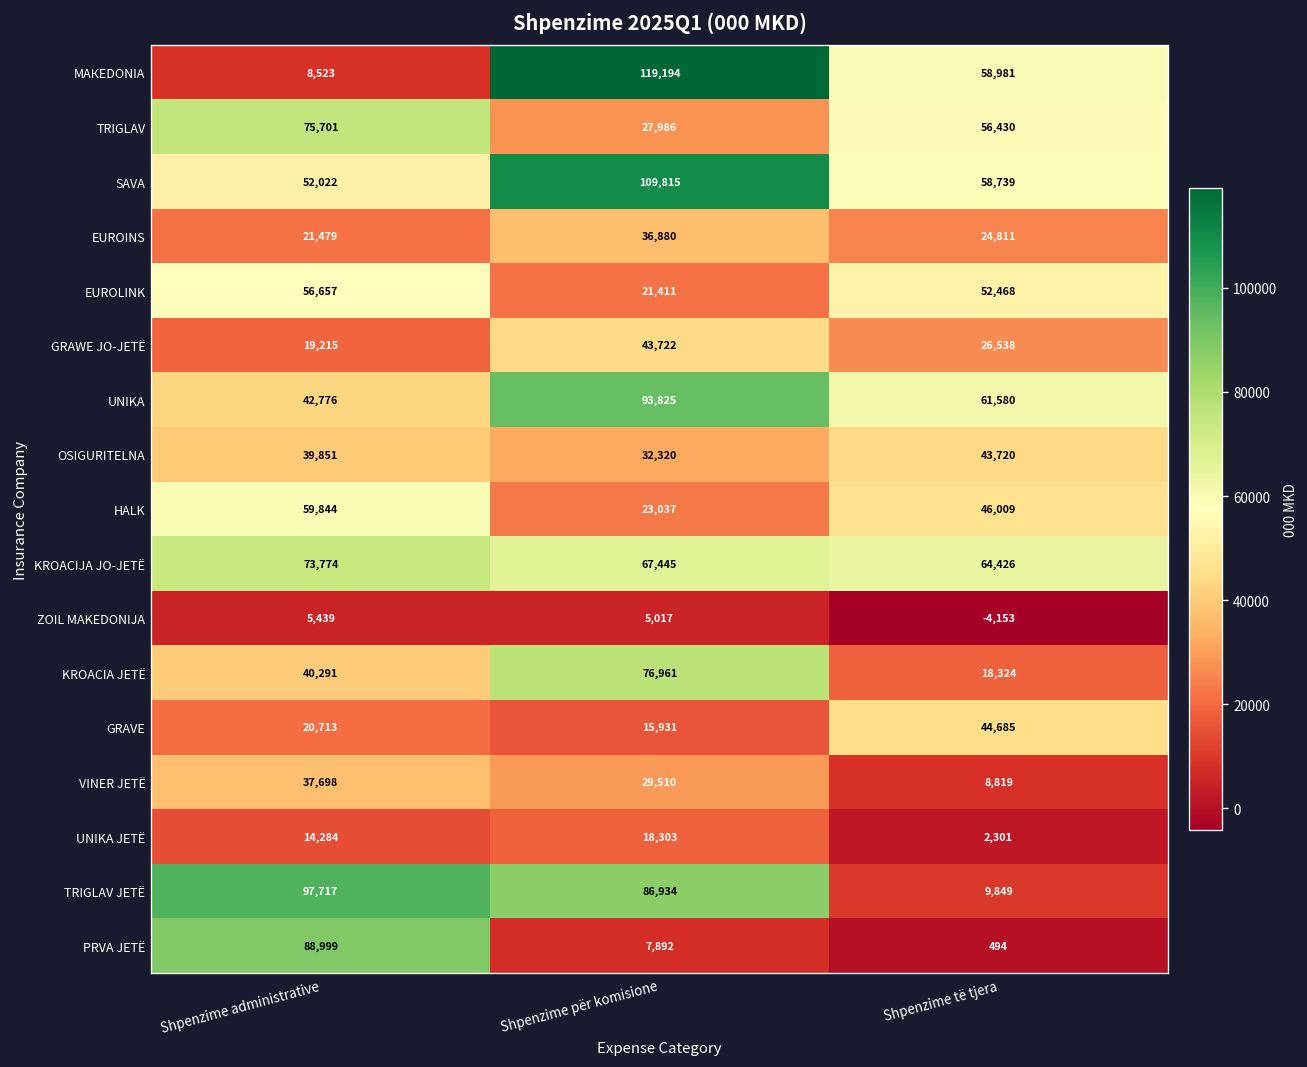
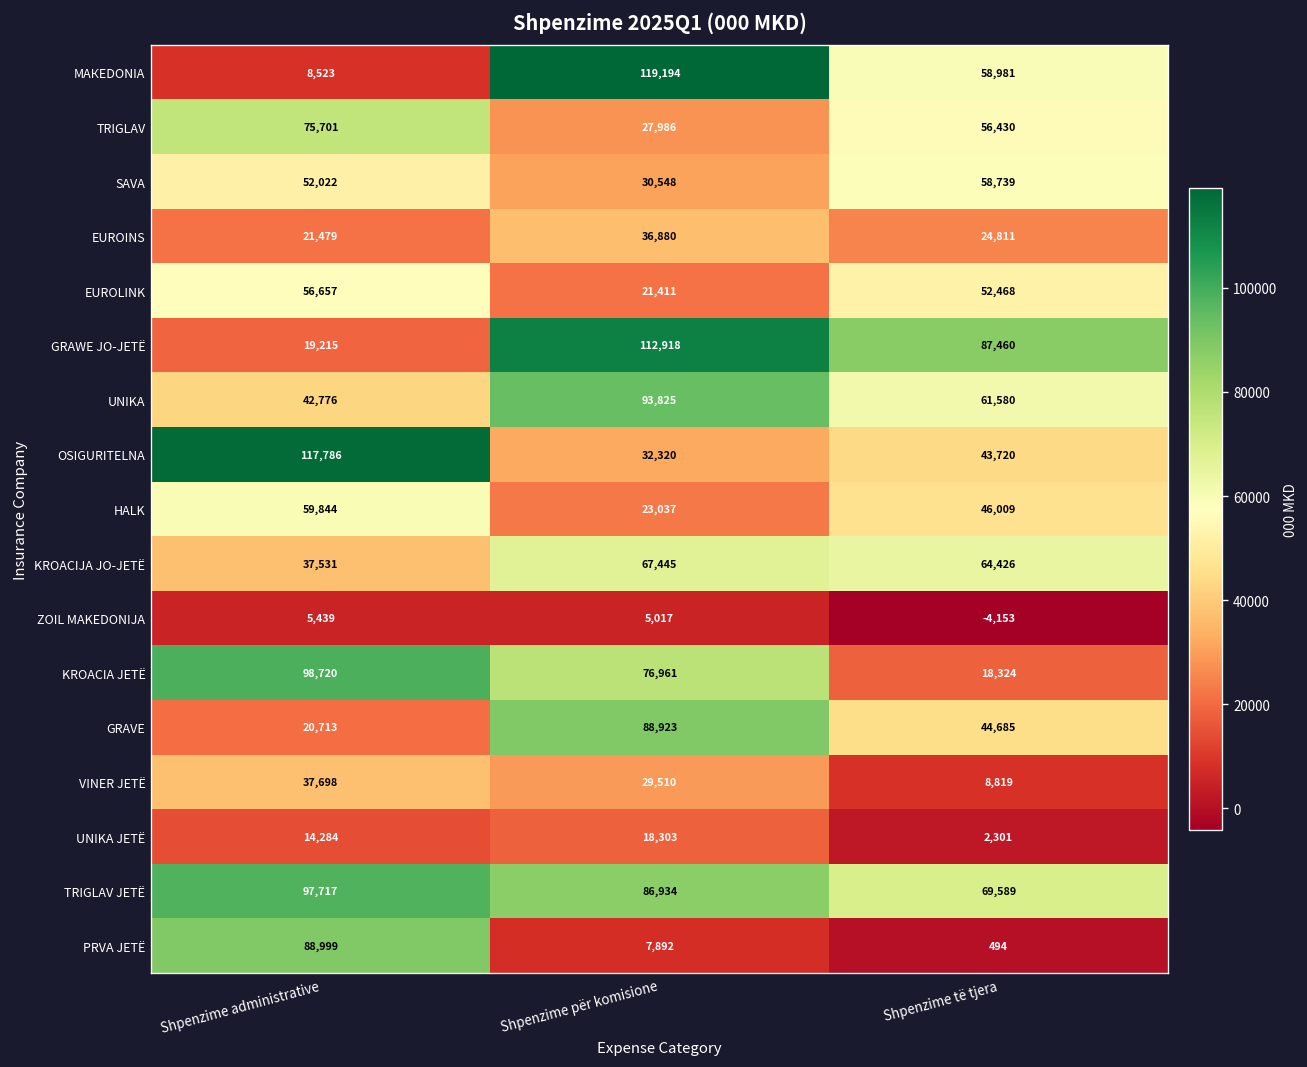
  {
    "MAКEDONIA": {
      "Shpenzime administrative": "8,523",
      "Shpenzime për komisione": "119,194",
      "Shpenzime të tjera": "58,981"
    },
    "TRIGLAV": {
      "Shpenzime administrative": "75,701",
      "Shpenzime për komisione": "27,986",
      "Shpenzime të tjera": "56,430"
    },
    "SAVA": {
      "Shpenzime administrative": "52,022",
-     "Shpenzime për komisione": "109,815",
+     "Shpenzime për komisione": "30,548",
      "Shpenzime të tjera": "58,739"
    },
    "EUROINS": {
      "Shpenzime administrative": "21,479",
      "Shpenzime për komisione": "36,880",
      "Shpenzime të tjera": "24,811"
    },
    "EUROLINK": {
      "Shpenzime administrative": "56,657",
      "Shpenzime për komisione": "21,411",
      "Shpenzime të tjera": "52,468"
    },
    "GRAWE JO-JETË": {
      "Shpenzime administrative": "19,215",
-     "Shpenzime për komisione": "43,722",
-     "Shpenzime të tjera": "26,538"
+     "Shpenzime për komisione": "112,918",
+     "Shpenzime të tjera": "87,460"
    },
    "UNIKA": {
      "Shpenzime administrative": "42,776",
      "Shpenzime për komisione": "93,825",
      "Shpenzime të tjera": "61,580"
    },
    "OSIGURITELNA": {
-     "Shpenzime administrative": "39,851",
+     "Shpenzime administrative": "117,786",
      "Shpenzime për komisione": "32,320",
      "Shpenzime të tjera": "43,720"
    },
    "HALK": {
      "Shpenzime administrative": "59,844",
      "Shpenzime për komisione": "23,037",
      "Shpenzime të tjera": "46,009"
    },
    "KROACIJA JO-JETË": {
-     "Shpenzime administrative": "73,774",
+     "Shpenzime administrative": "37,531",
      "Shpenzime për komisione": "67,445",
      "Shpenzime të tjera": "64,426"
    },
    "ZOIL MAKEDONIJA": {
      "Shpenzime administrative": "5,439",
      "Shpenzime për komisione": "5,017",
      "Shpenzime të tjera": "-4,153"
    },
    "KROACIA JETË": {
-     "Shpenzime administrative": "40,291",
+     "Shpenzime administrative": "98,720",
      "Shpenzime për komisione": "76,961",
      "Shpenzime të tjera": "18,324"
    },
    "GRAVE": {
      "Shpenzime administrative": "20,713",
-     "Shpenzime për komisione": "15,931",
+     "Shpenzime për komisione": "88,923",
      "Shpenzime të tjera": "44,685"
    },
    "VINER JETË": {
      "Shpenzime administrative": "37,698",
      "Shpenzime për komisione": "29,510",
      "Shpenzime të tjera": "8,819"
    },
    "UNIKA JETË": {
      "Shpenzime administrative": "14,284",
      "Shpenzime për komisione": "18,303",
      "Shpenzime të tjera": "2,301"
    },
    "TRIGLAV JETË": {
      "Shpenzime administrative": "97,717",
      "Shpenzime për komisione": "86,934",
-     "Shpenzime të tjera": "9,849"
+     "Shpenzime të tjera": "69,589"
    },
    "PRVA JETË": {
      "Shpenzime administrative": "88,999",
      "Shpenzime për komisione": "7,892",
      "Shpenzime të tjera": "494"
    }
  }
